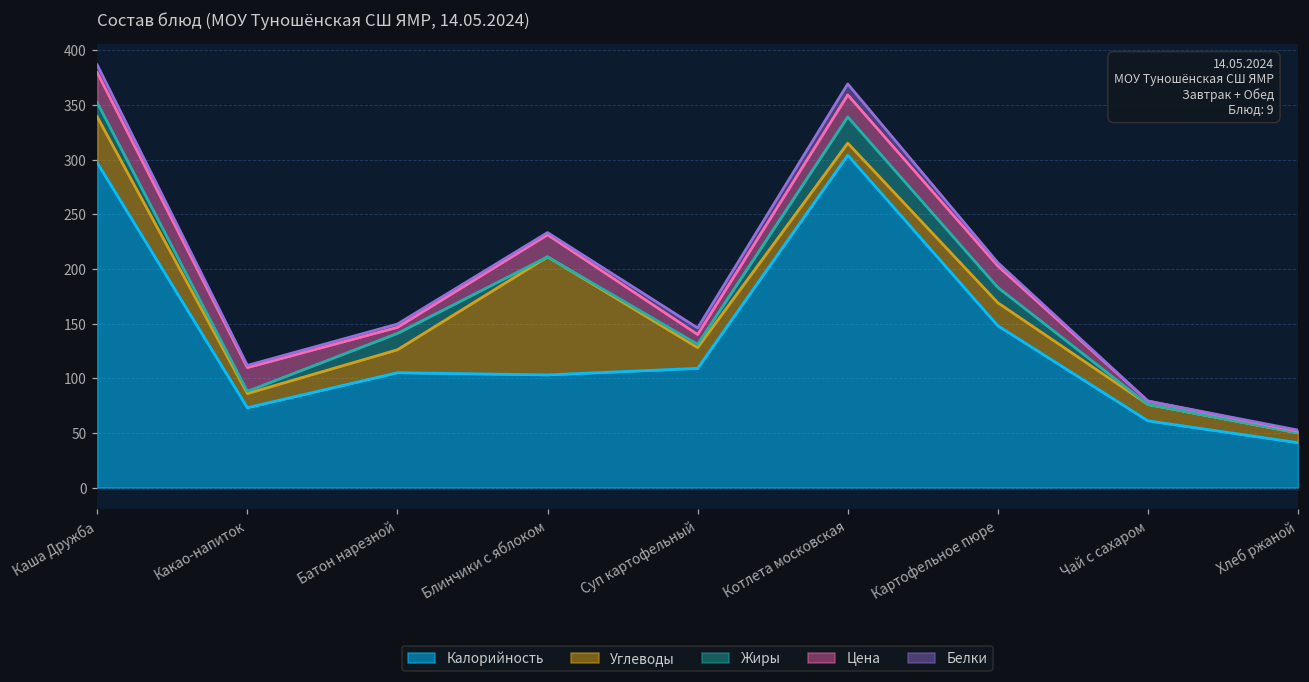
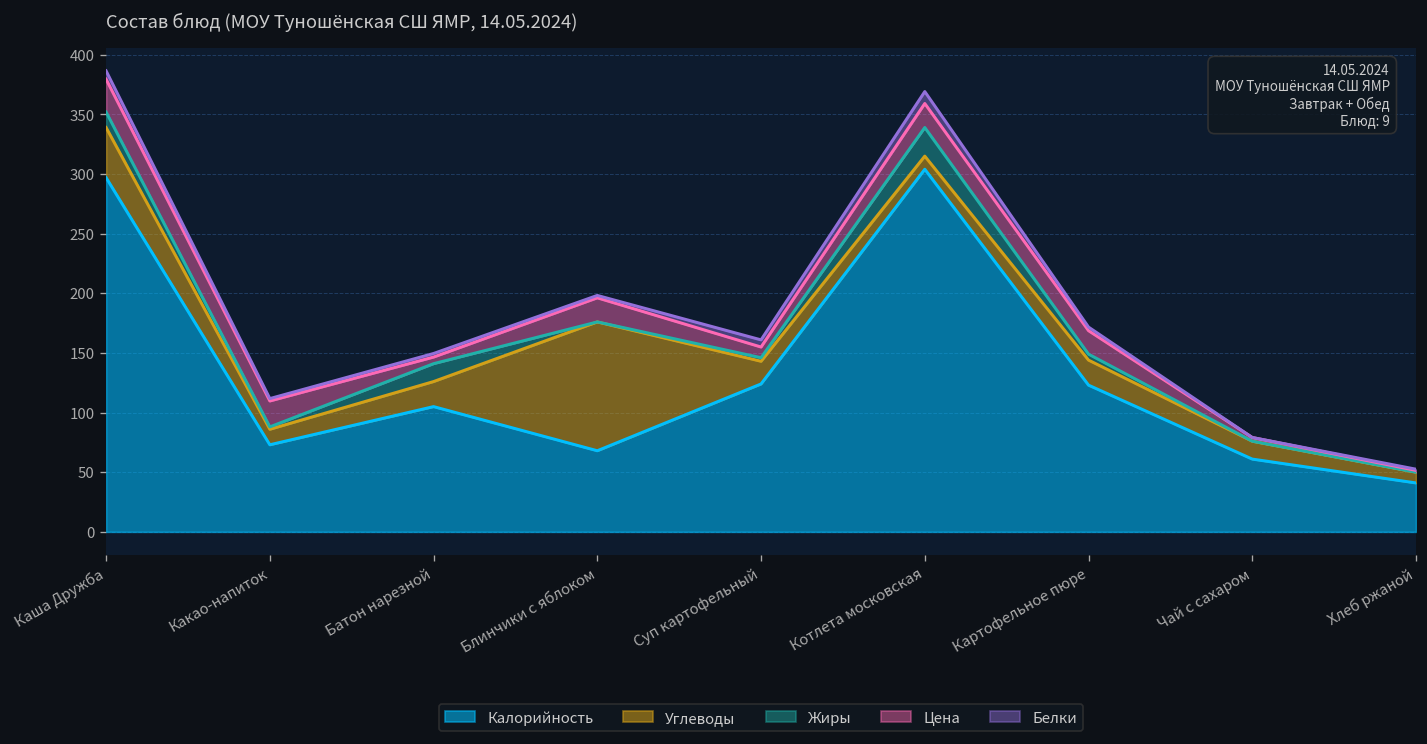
  {
    "Калорийность": {
      "Каша Дружба": 300,
      "Какао-напиток": 70,
      "Батон нарезной": 110,
-     "Блинчики с яблоком": 100,
-     "Суп картофельный": 110,
+     "Блинчики с яблоком": 70,
+     "Суп картофельный": 120,
      "Котлета московская": 300,
-     "Картофельное пюре": 150,
+     "Картофельное пюре": 120,
      "Чай с сахаром": 60,
      "Хлеб ржаной": 40
    },
    "Углеводы": {
      "Каша Дружба": 40,
      "Батон нарезной": 20,
      "Суп картофельный": 20,
      "Котлета московская": 10,
      "Картофельное пюре": 20
    },
    "Жиры": {
      "Каша Дружба": 10,
      "Батон нарезной": 20,
      "Суп картофельный": 0,
      "Котлета московская": 20,
-     "Картофельное пюре": 14
+     "Картофельное пюре": 5
    },
    "Цена": {
      "Каша Дружба": 30,
      "Батон нарезной": 10,
      "Суп картофельный": 10,
      "Котлета московская": 20,
      "Картофельное пюре": 20
    },
    "Белки": {
      "Каша Дружба": 10,
      "Батон нарезной": 0,
      "Суп картофельный": 10,
      "Котлета московская": 10,
      "Картофельное пюре": 0
    }
  }
